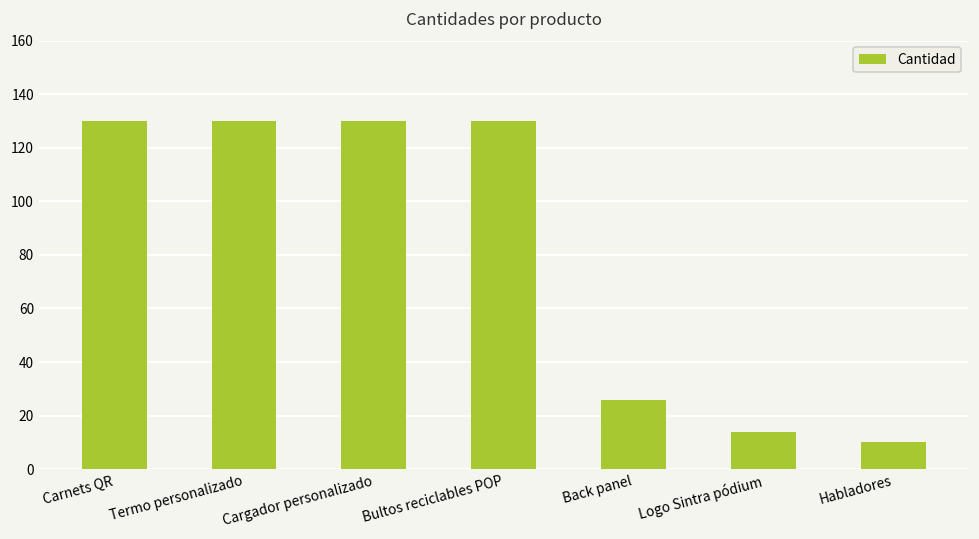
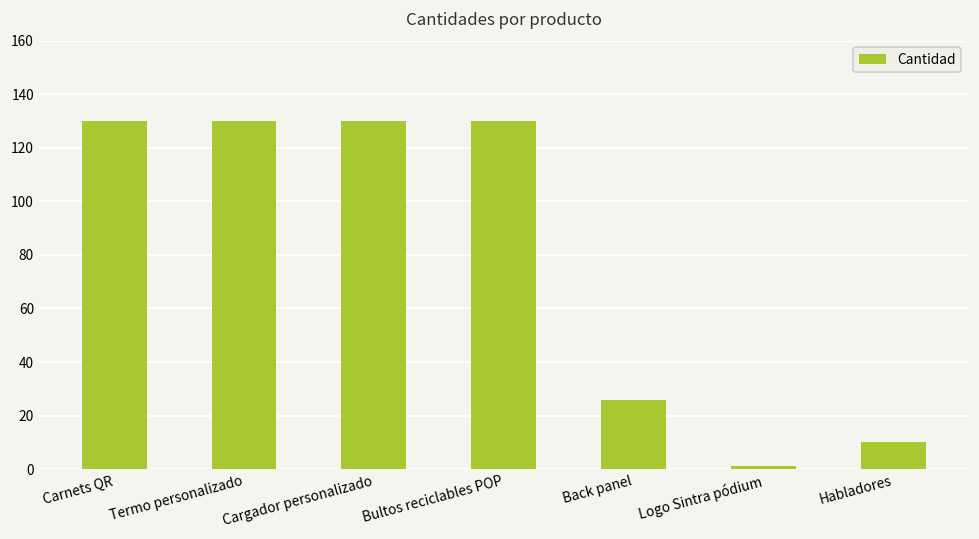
  {
    "Carnets QR": 130,
    "Termo personalizado": 130,
    "Cargador personalizado": 130,
    "Bultos reciclables POP": 130,
    "Back panel": 26,
-   "Logo Sintra pódium": 14,
+   "Logo Sintra pódium": 1,
    "Habladores": 10
  }
